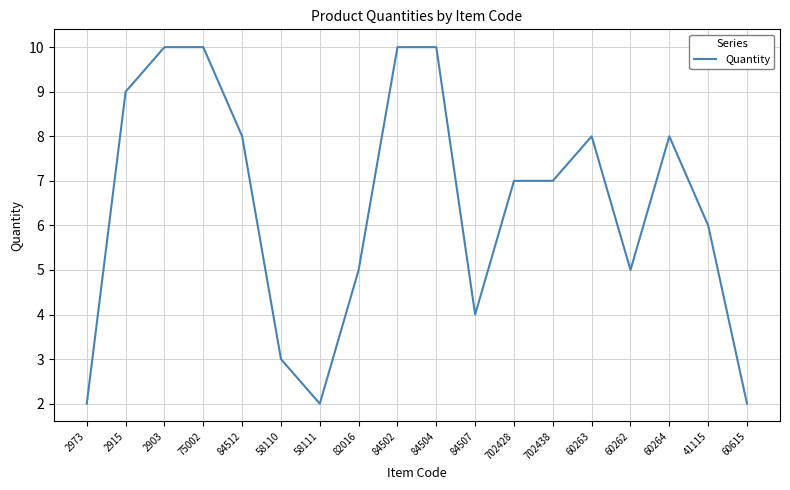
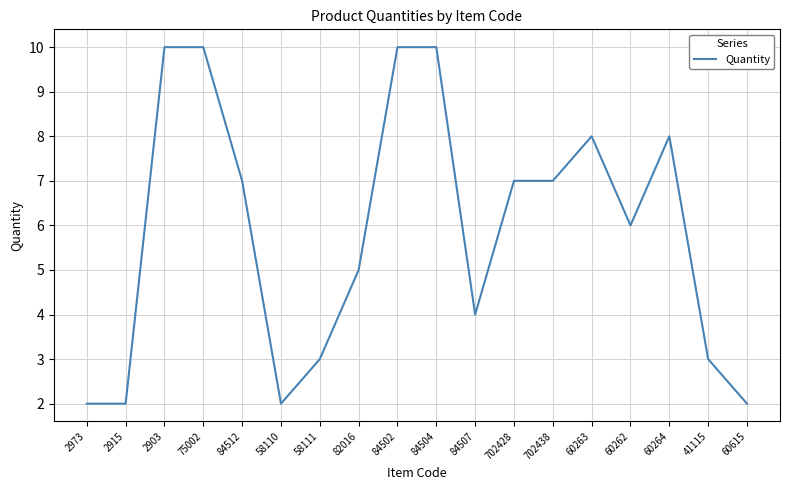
  {
    "2973": 2,
-   "2915": 9,
+   "2915": 2,
    "2903": 10,
    "75002": 10,
-   "84512": 8,
-   "58110": 3,
-   "58111": 2,
+   "84512": 7,
+   "58110": 2,
+   "58111": 3,
    "82016": 5,
    "84502": 10,
    "84504": 10,
    "84507": 4,
    "702428": 7,
    "702438": 7,
    "60263": 8,
-   "60262": 5,
+   "60262": 6,
    "60264": 8,
-   "41115": 6,
+   "41115": 3,
    "60615": 2
  }
